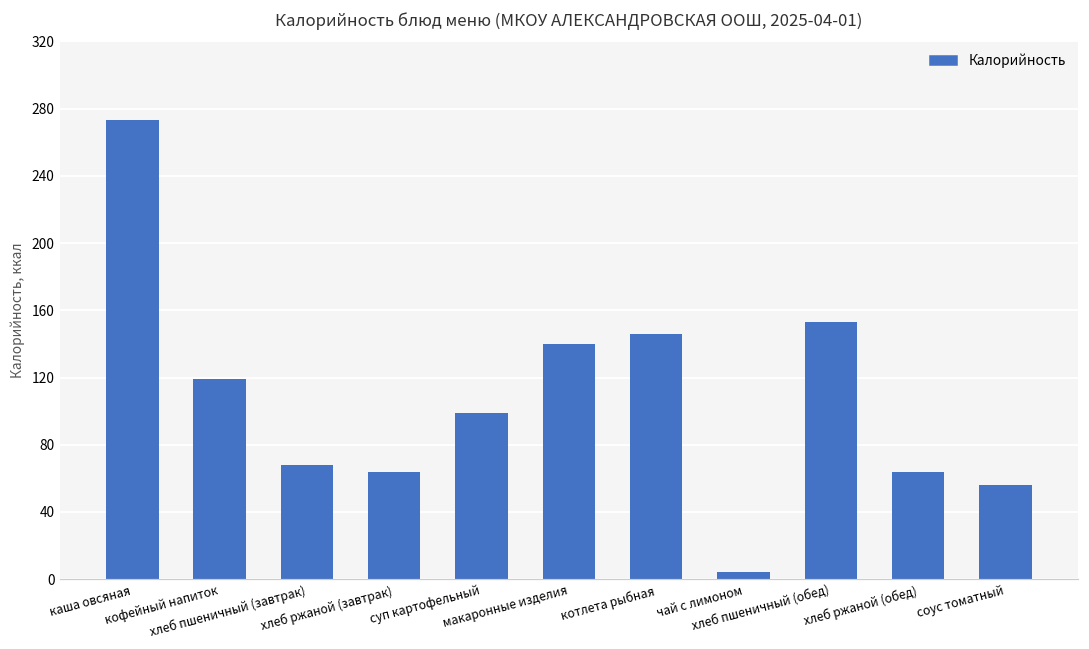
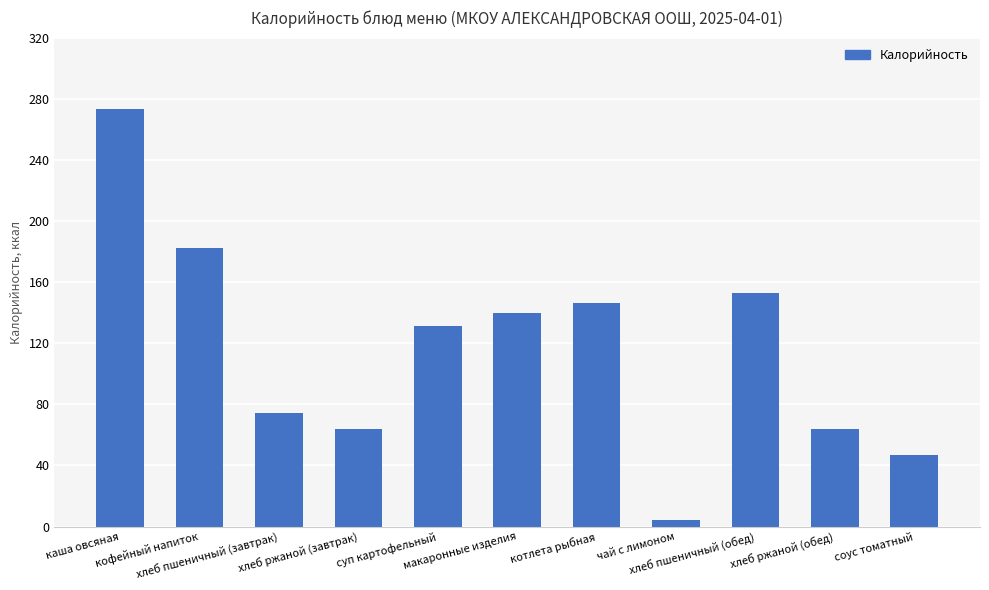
  {
    "каша овсяная": 273,
-   "кофейный напиток": 119,
-   "хлеб пшеничный (завтрак)": 68,
+   "кофейный напиток": 182,
+   "хлеб пшеничный (завтрак)": 74,
    "хлеб ржаной (завтрак)": 64,
-   "суп картофельный": 99,
+   "суп картофельный": 131,
    "макаронные изделия": 140,
    "котлета рыбная": 146,
    "чай с лимоном": 4,
    "хлеб пшеничный (обед)": 153,
    "хлеб ржаной (обед)": 64,
-   "соус томатный": 56
+   "соус томатный": 47
  }
